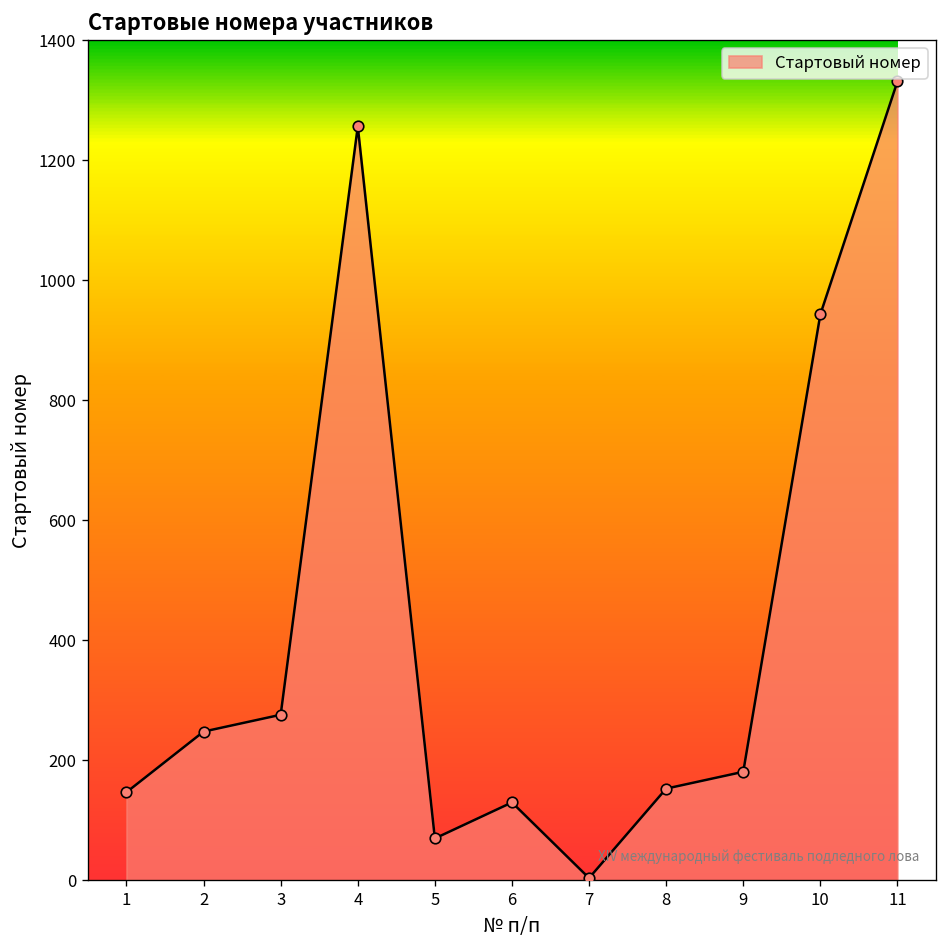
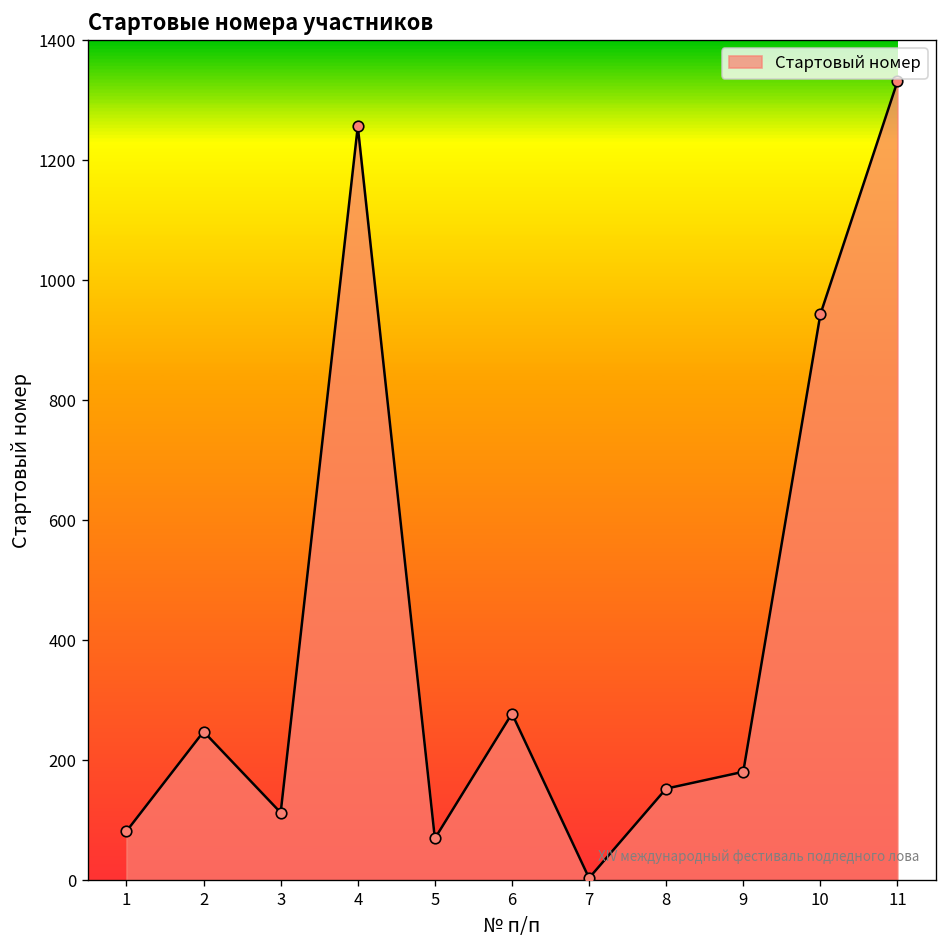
  {
-   "1": 150,
+   "1": 80,
    "2": 250,
-   "3": 280,
+   "3": 110,
    "4": 1260,
    "5": 70,
-   "6": 130,
+   "6": 280,
    "7": 0,
    "8": 150,
    "9": 180,
    "10": 940,
    "11": 1330
  }
